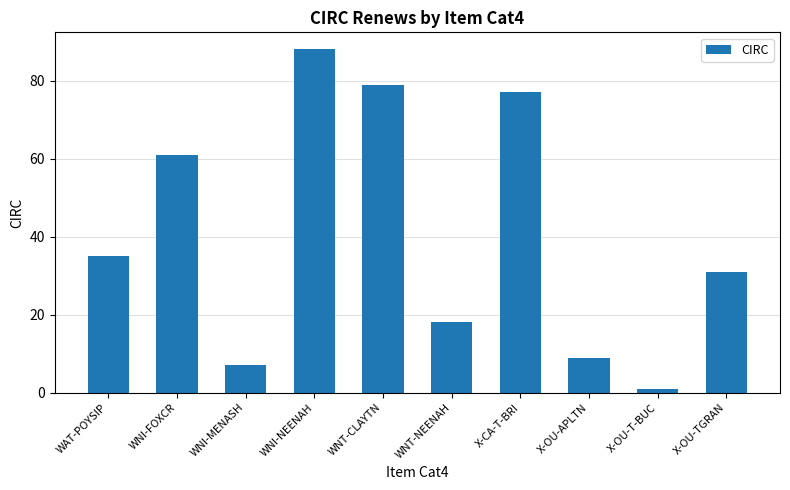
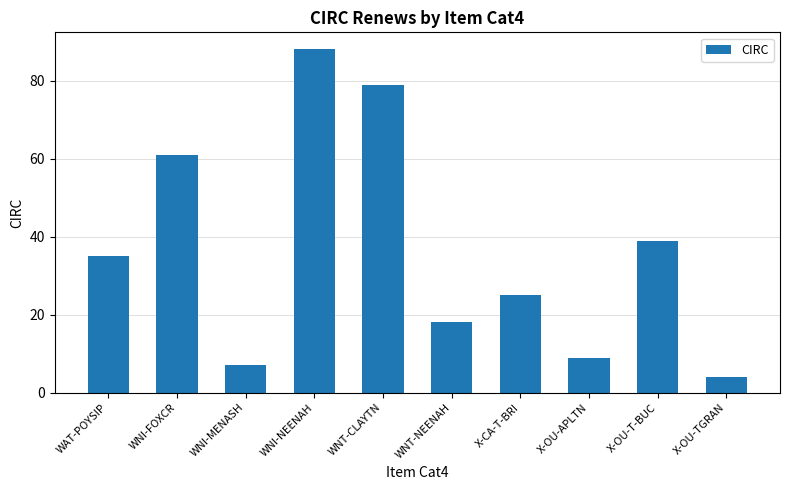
  {
    "WAT-POYSIP": 35,
    "WNI-FOXCR": 61,
    "WNI-MENASH": 7,
    "WNI-NEENAH": 88,
    "WNT-CLAYTN": 79,
    "WNT-NEENAH": 18,
-   "X-CA-T-BRI": 77,
+   "X-CA-T-BRI": 25,
    "X-OU-APLTN": 9,
-   "X-OU-T-BUC": 1,
-   "X-OU-TGRAN": 31
+   "X-OU-T-BUC": 39,
+   "X-OU-TGRAN": 4
  }
